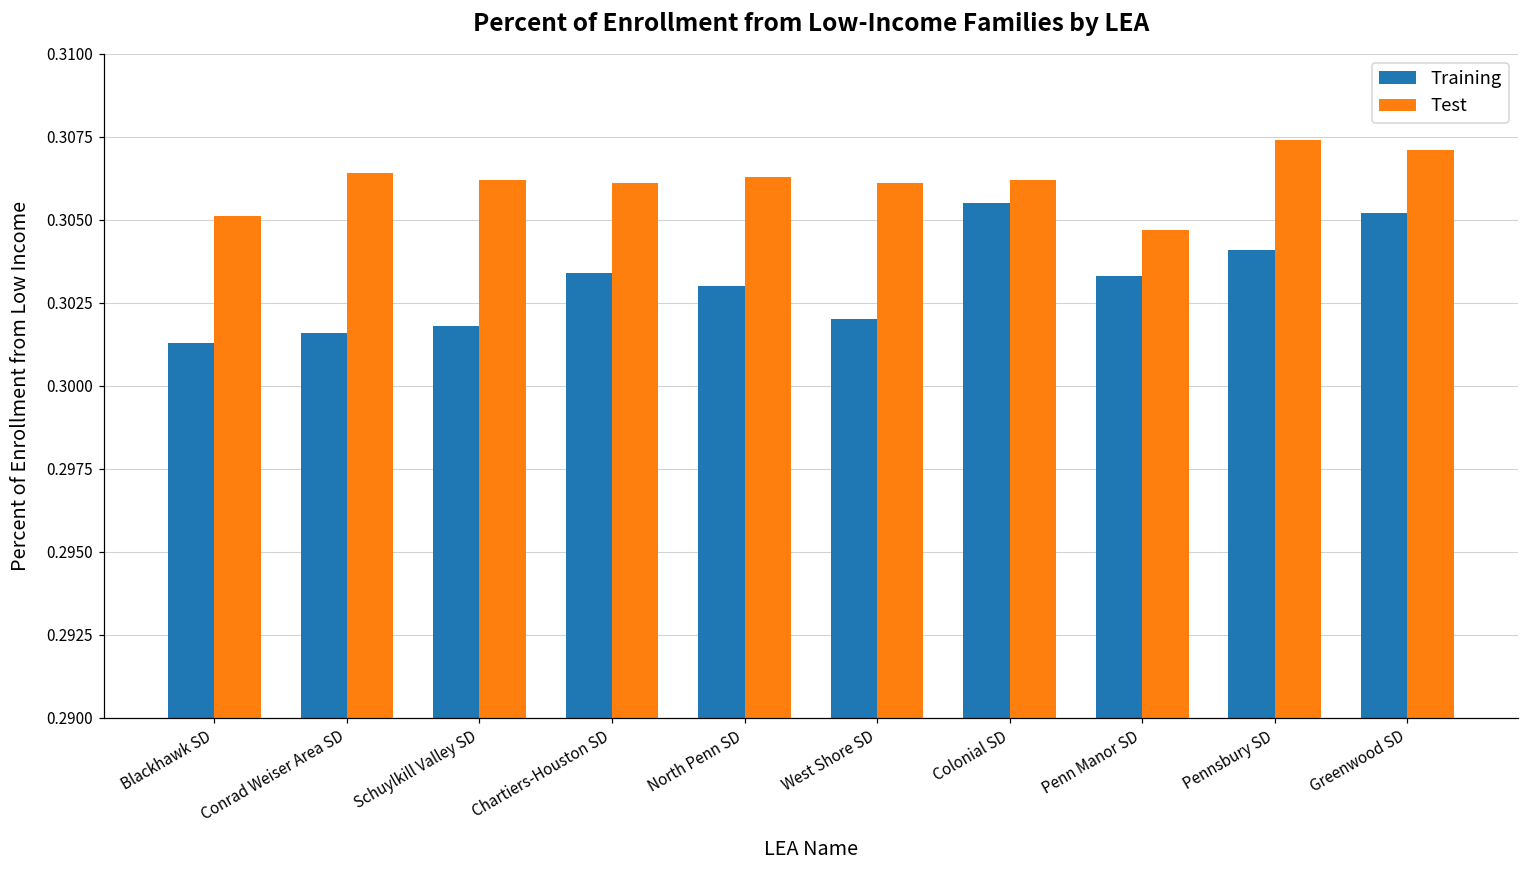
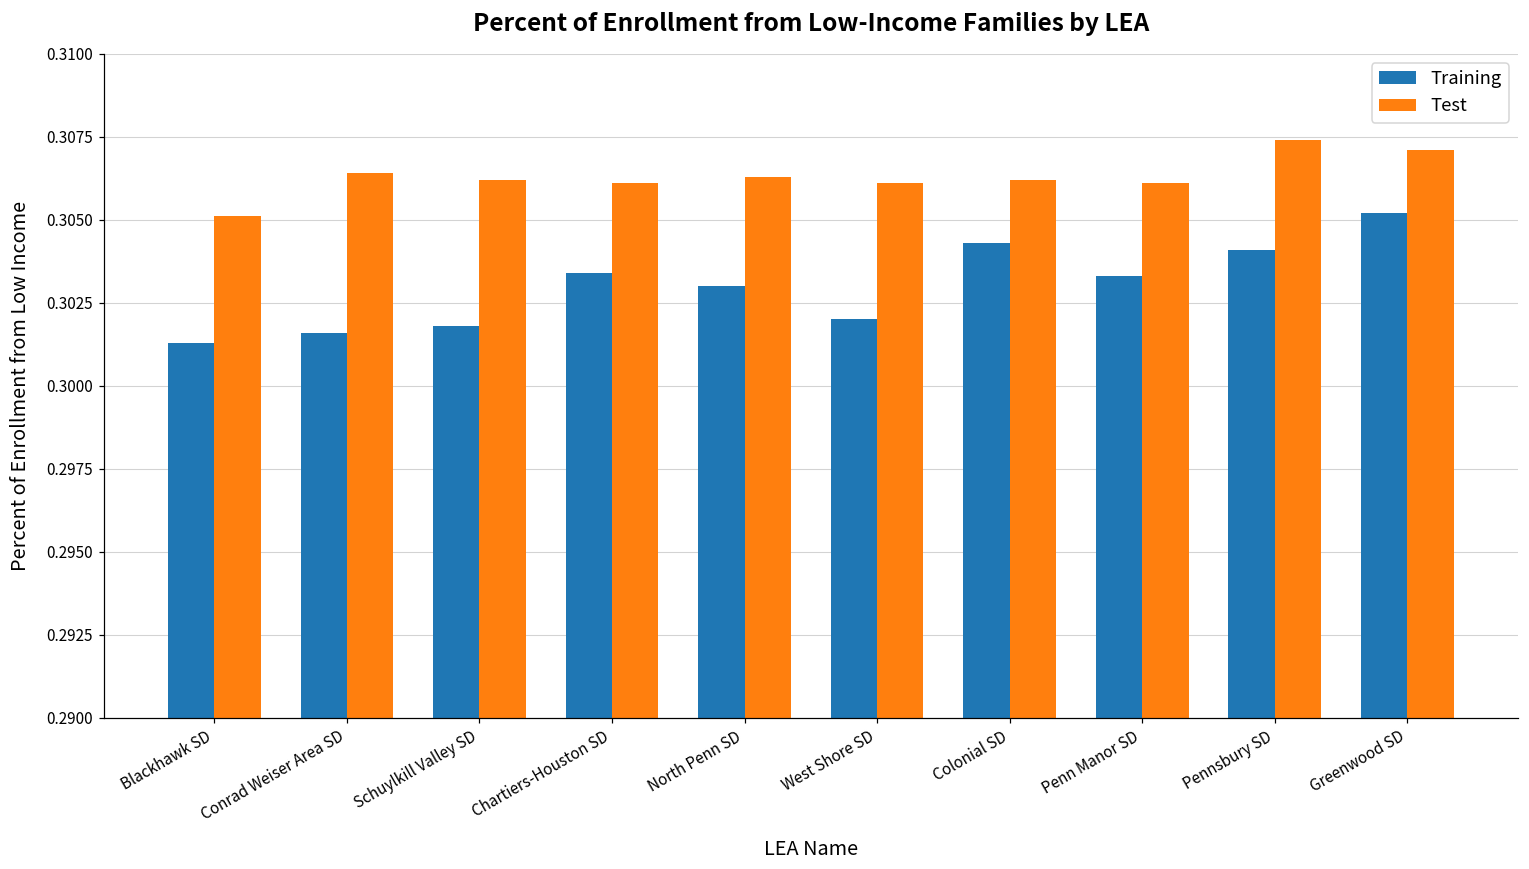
  {
    "Training": {
      "Blackhawk SD": 0.3013,
      "Conrad Weiser Area SD": 0.3016,
      "Schuylkill Valley SD": 0.3018,
      "Chartiers-Houston SD": 0.3034,
      "North Penn SD": 0.3030,
      "West Shore SD": 0.3020,
-     "Colonial SD": 0.3055,
+     "Colonial SD": 0.3043,
      "Penn Manor SD": 0.3033,
      "Pennsbury SD": 0.3041,
      "Greenwood SD": 0.3052
    },
    "Test": {
      "Blackhawk SD": 0.3051,
      "Conrad Weiser Area SD": 0.3064,
      "Schuylkill Valley SD": 0.3062,
      "Chartiers-Houston SD": 0.3061,
      "North Penn SD": 0.3063,
      "West Shore SD": 0.3061,
      "Colonial SD": 0.3062,
-     "Penn Manor SD": 0.3047,
+     "Penn Manor SD": 0.3061,
      "Pennsbury SD": 0.3074,
      "Greenwood SD": 0.3071
    }
  }
